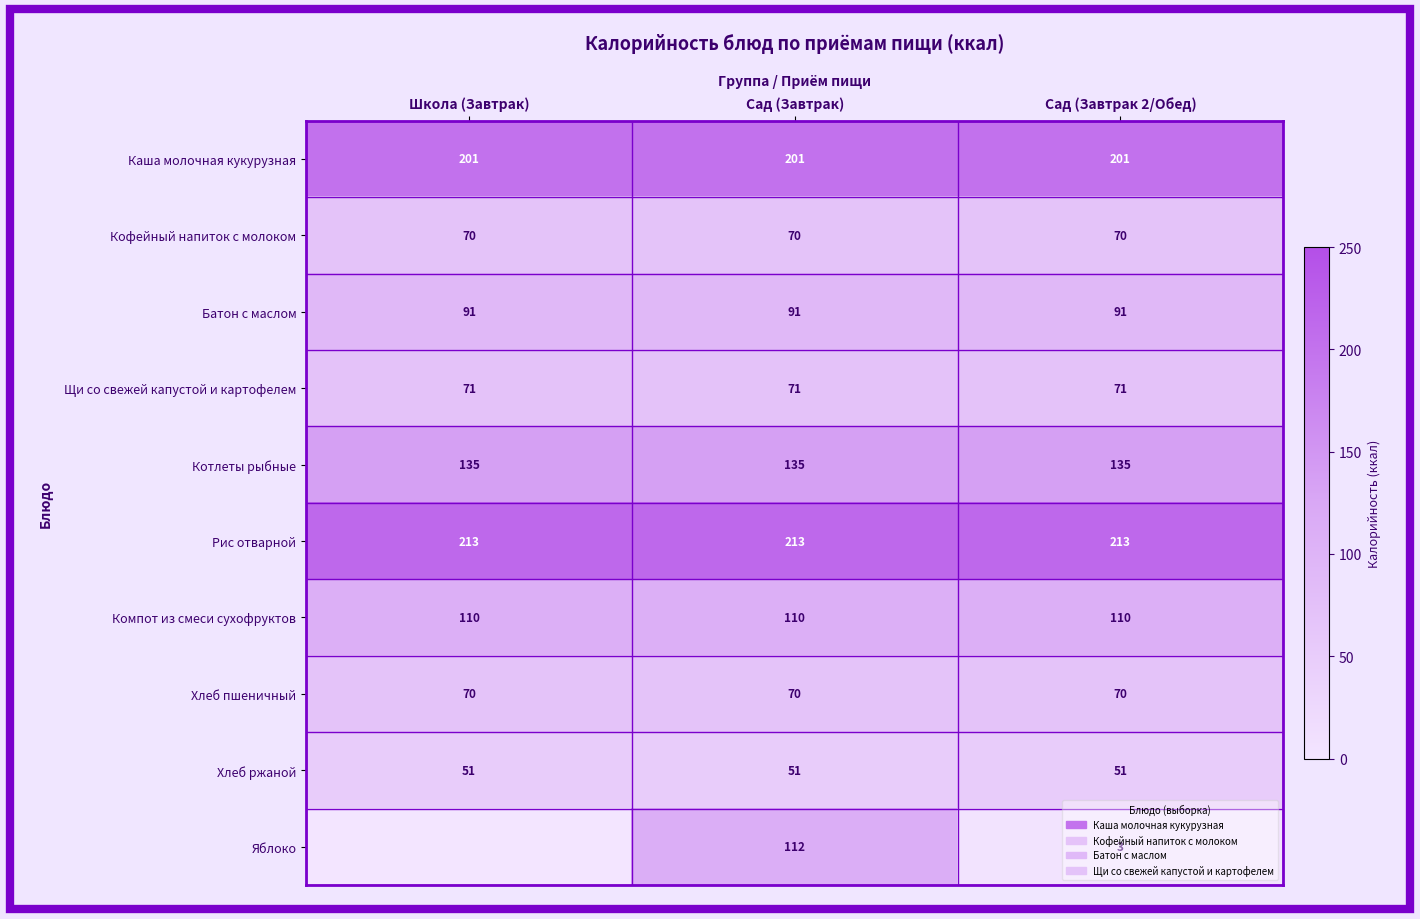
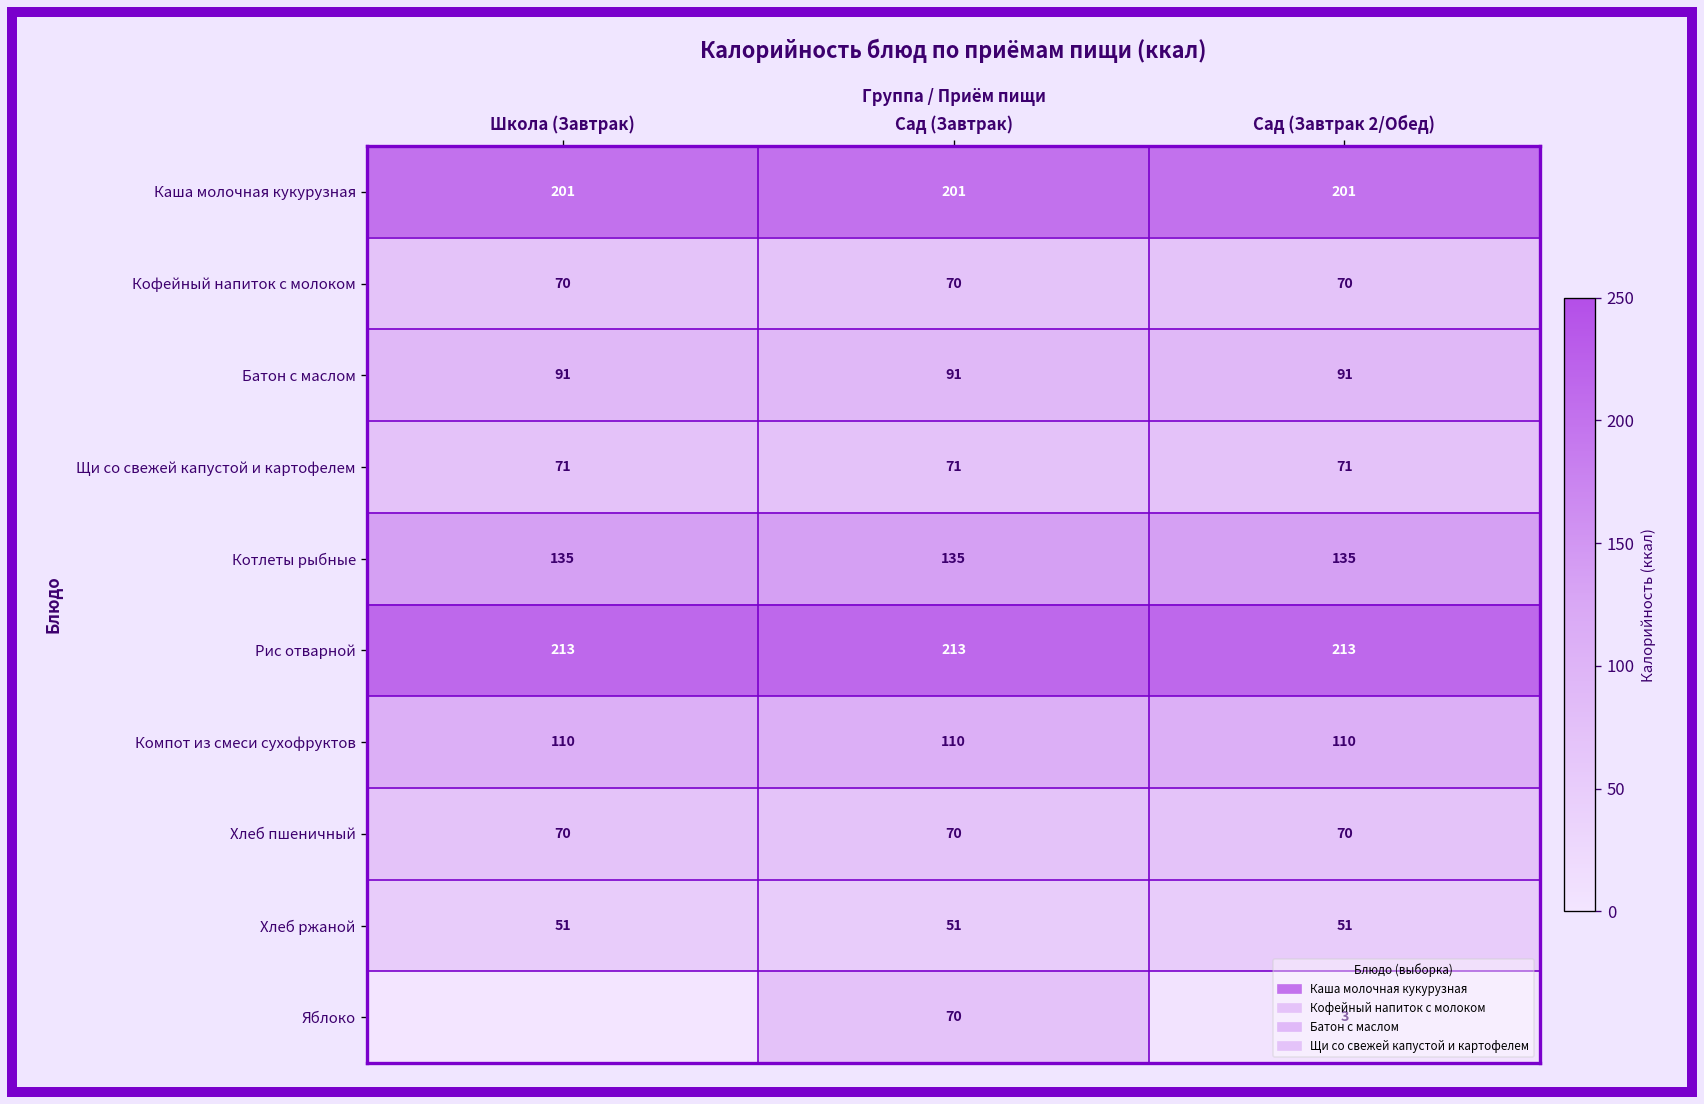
  {
    "Каша молочная кукурузная": {
      "Школа (Завтрак)": 201,
      "Сад (Завтрак)": 201,
      "Сад (Завтрак 2/Обед)": 201
    },
    "Кофейный напиток с молоком": {
      "Школа (Завтрак)": 70,
      "Сад (Завтрак)": 70,
      "Сад (Завтрак 2/Обед)": 70
    },
    "Батон с маслом": {
      "Школа (Завтрак)": 91,
      "Сад (Завтрак)": 91,
      "Сад (Завтрак 2/Обед)": 91
    },
    "Щи со свежей капустой и картофелем": {
      "Школа (Завтрак)": 71,
      "Сад (Завтрак)": 71,
      "Сад (Завтрак 2/Обед)": 71
    },
    "Котлеты рыбные": {
      "Школа (Завтрак)": 135,
      "Сад (Завтрак)": 135,
      "Сад (Завтрак 2/Обед)": 135
    },
    "Рис отварной": {
      "Школа (Завтрак)": 213,
      "Сад (Завтрак)": 213,
      "Сад (Завтрак 2/Обед)": 213
    },
    "Компот из смеси сухофруктов": {
      "Школа (Завтрак)": 110,
      "Сад (Завтрак)": 110,
      "Сад (Завтрак 2/Обед)": 110
    },
    "Хлеб пшеничный": {
      "Школа (Завтрак)": 70,
      "Сад (Завтрак)": 70,
      "Сад (Завтрак 2/Обед)": 70
    },
    "Хлеб ржаной": {
      "Школа (Завтрак)": 51,
      "Сад (Завтрак)": 51,
      "Сад (Завтрак 2/Обед)": 51
    },
    "Яблоко": {
-     "Сад (Завтрак)": 112
+     "Сад (Завтрак)": 70
    }
  }
